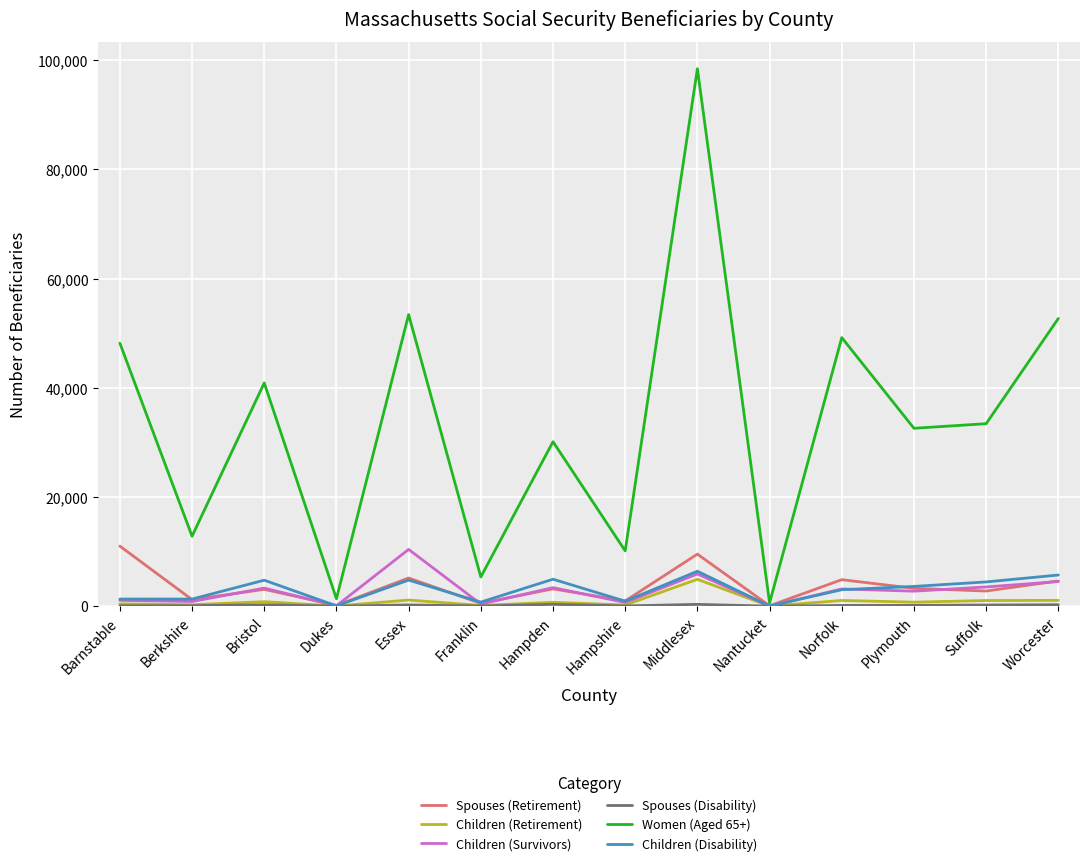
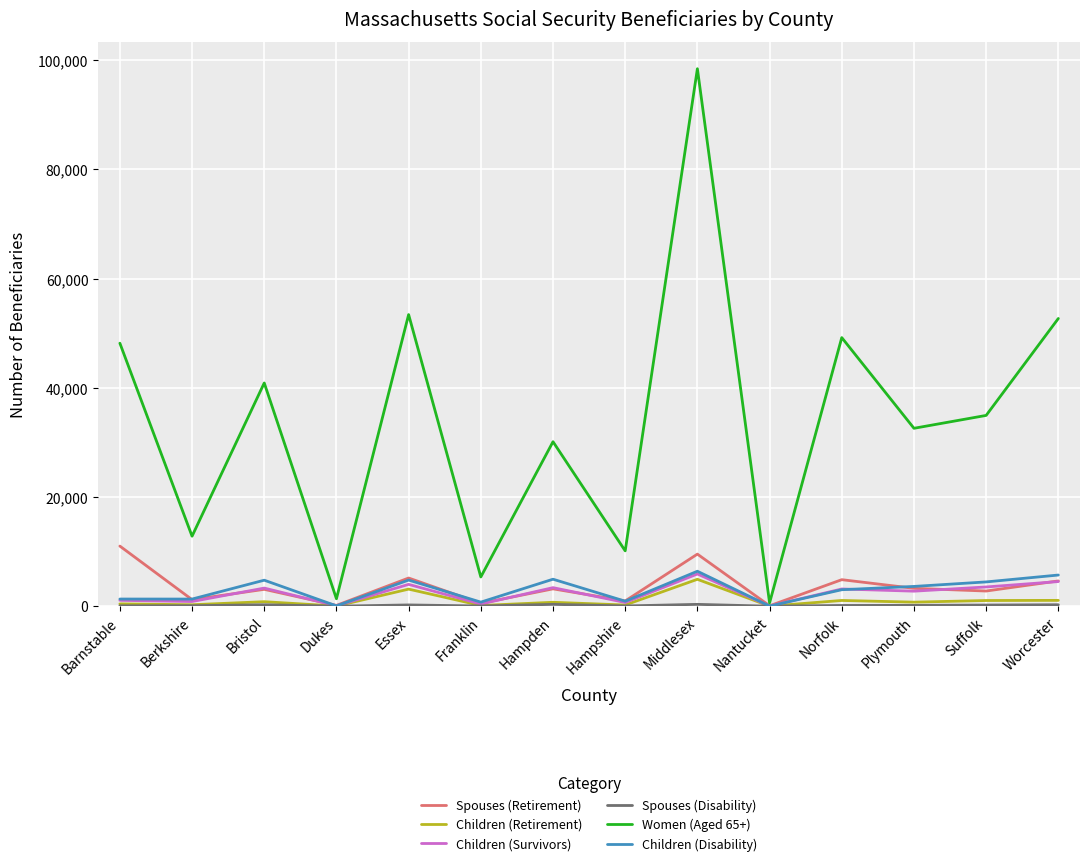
  {
    "Spouses (Retirement)": {
      "Barnstable": "11,000",
      "Middlesex": "10,000",
      "Norfolk": "5,000",
      "Suffolk": "3,000"
    },
    "Children (Retirement)": {
      "Bristol": "1,000",
-     "Essex": "1,000",
+     "Essex": "3,000",
      "Middlesex": "5,000",
      "Norfolk": "1,000",
      "Plymouth": "1,000",
      "Suffolk": "1,000",
      "Worcester": "1,000"
    },
    "Children (Survivors)": {
-     "Essex": "10,000",
+     "Essex": "4,000",
      "Middlesex": "6,000",
      "Plymouth": "3,000",
      "Suffolk": "4,000"
    },
    "Spouses (Disability)": {
      "Bristol": "0",
      "Essex": "0",
      "Middlesex": "0",
      "Norfolk": "0",
      "Plymouth": "0",
      "Suffolk": "0",
      "Worcester": "0"
    },
    "Women (Aged 65+)": {
      "Barnstable": "48,000",
      "Berkshire": "13,000",
      "Bristol": "41,000",
      "Dukes": "1,000",
      "Essex": "53,000",
      "Franklin": "5,000",
      "Hampden": "30,000",
      "Hampshire": "10,000",
      "Middlesex": "98,000",
      "Nantucket": "1,000",
      "Norfolk": "49,000",
      "Plymouth": "33,000",
-     "Suffolk": "33,000",
+     "Suffolk": "35,000",
      "Worcester": "53,000"
    },
    "Children (Disability)": {
      "Bristol": "5,000",
      "Hampden": "5,000",
      "Middlesex": "6,000",
      "Suffolk": "4,000",
      "Worcester": "6,000"
    }
  }
